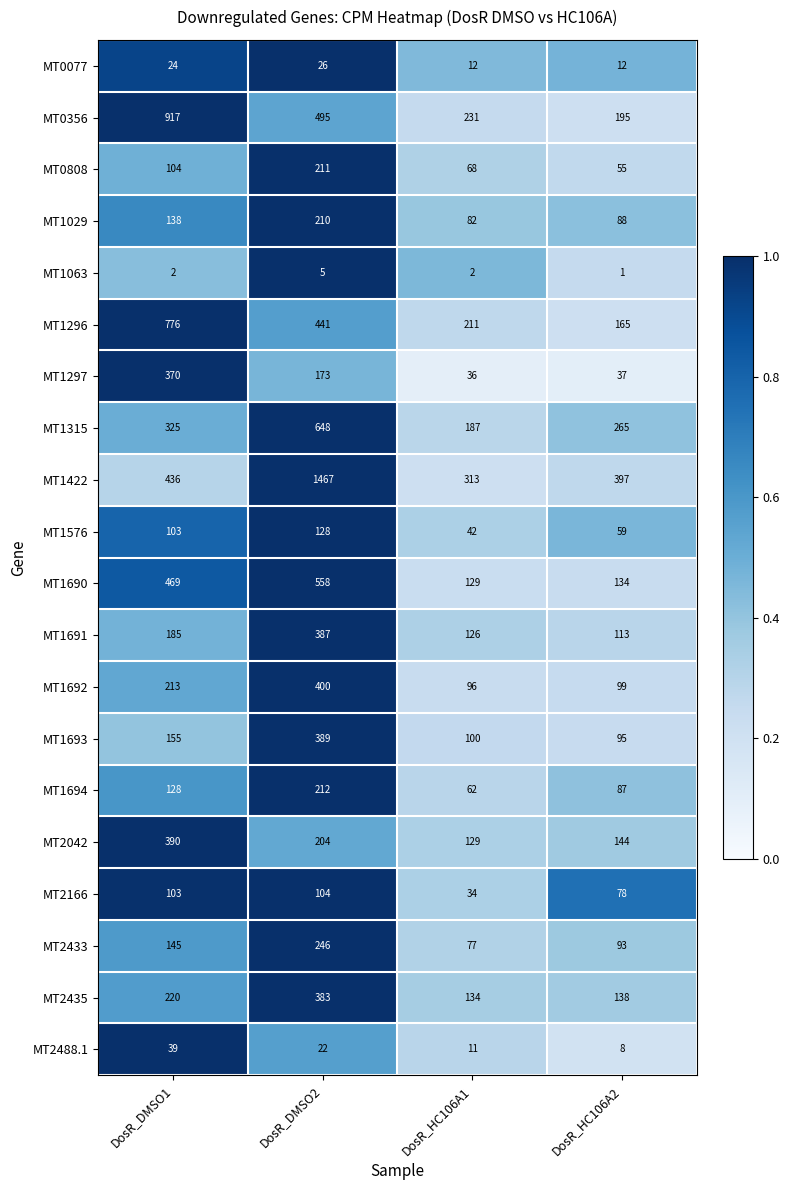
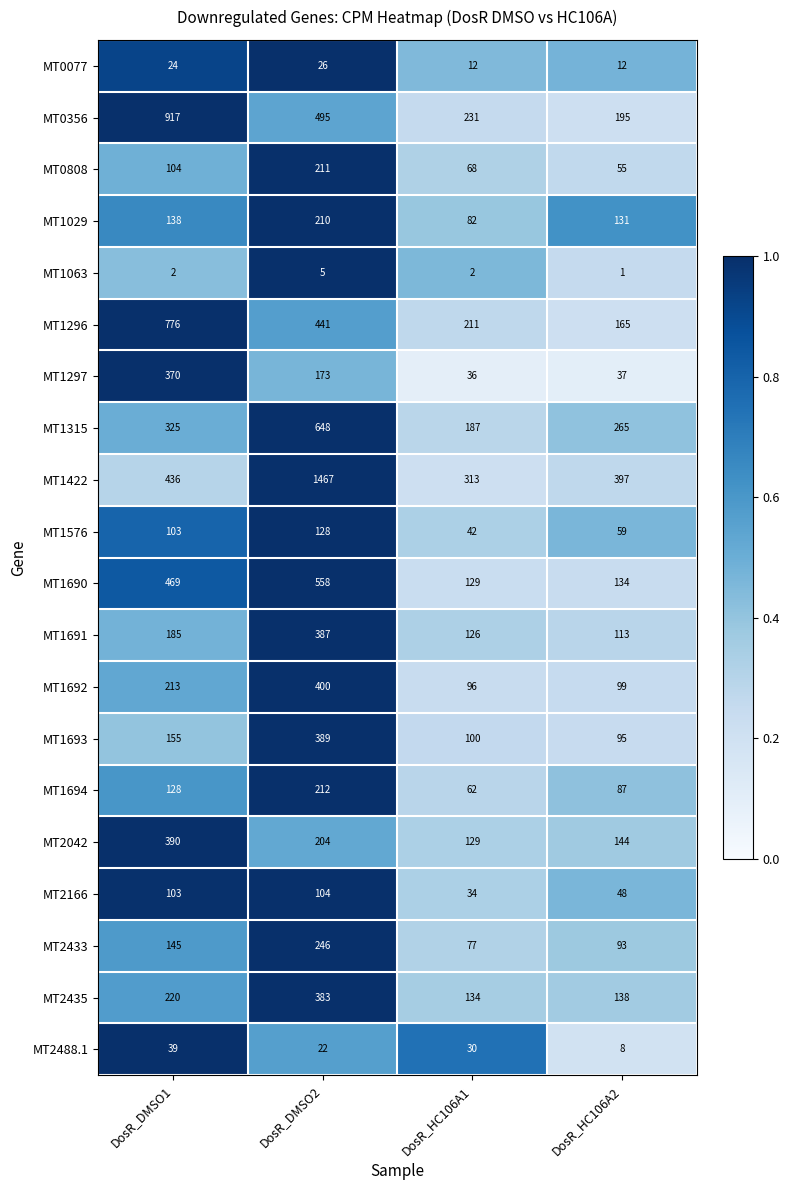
  {
    "MT0077": {
      "DosR_DMSO1": 24,
      "DosR_DMSO2": 26,
      "DosR_HC106A1": 12,
      "DosR_HC106A2": 12
    },
    "MT0356": {
      "DosR_DMSO1": 917,
      "DosR_DMSO2": 495,
      "DosR_HC106A1": 231,
      "DosR_HC106A2": 195
    },
    "MT0808": {
      "DosR_DMSO1": 104,
      "DosR_DMSO2": 211,
      "DosR_HC106A1": 68,
      "DosR_HC106A2": 55
    },
    "MT1029": {
      "DosR_DMSO1": 138,
      "DosR_DMSO2": 210,
      "DosR_HC106A1": 82,
-     "DosR_HC106A2": 88
+     "DosR_HC106A2": 131
    },
    "MT1063": {
      "DosR_DMSO1": 2,
      "DosR_DMSO2": 5,
      "DosR_HC106A1": 2,
      "DosR_HC106A2": 1
    },
    "MT1296": {
      "DosR_DMSO1": 776,
      "DosR_DMSO2": 441,
      "DosR_HC106A1": 211,
      "DosR_HC106A2": 165
    },
    "MT1297": {
      "DosR_DMSO1": 370,
      "DosR_DMSO2": 173,
      "DosR_HC106A1": 36,
      "DosR_HC106A2": 37
    },
    "MT1315": {
      "DosR_DMSO1": 325,
      "DosR_DMSO2": 648,
      "DosR_HC106A1": 187,
      "DosR_HC106A2": 265
    },
    "MT1422": {
      "DosR_DMSO1": 436,
      "DosR_DMSO2": 1467,
      "DosR_HC106A1": 313,
      "DosR_HC106A2": 397
    },
    "MT1576": {
      "DosR_DMSO1": 103,
      "DosR_DMSO2": 128,
      "DosR_HC106A1": 42,
      "DosR_HC106A2": 59
    },
    "MT1690": {
      "DosR_DMSO1": 469,
      "DosR_DMSO2": 558,
      "DosR_HC106A1": 129,
      "DosR_HC106A2": 134
    },
    "MT1691": {
      "DosR_DMSO1": 185,
      "DosR_DMSO2": 387,
      "DosR_HC106A1": 126,
      "DosR_HC106A2": 113
    },
    "MT1692": {
      "DosR_DMSO1": 213,
      "DosR_DMSO2": 400,
      "DosR_HC106A1": 96,
      "DosR_HC106A2": 99
    },
    "MT1693": {
      "DosR_DMSO1": 155,
      "DosR_DMSO2": 389,
      "DosR_HC106A1": 100,
      "DosR_HC106A2": 95
    },
    "MT1694": {
      "DosR_DMSO1": 128,
      "DosR_DMSO2": 212,
      "DosR_HC106A1": 62,
      "DosR_HC106A2": 87
    },
    "MT2042": {
      "DosR_DMSO1": 390,
      "DosR_DMSO2": 204,
      "DosR_HC106A1": 129,
      "DosR_HC106A2": 144
    },
    "MT2166": {
      "DosR_DMSO1": 103,
      "DosR_DMSO2": 104,
      "DosR_HC106A1": 34,
-     "DosR_HC106A2": 78
+     "DosR_HC106A2": 48
    },
    "MT2433": {
      "DosR_DMSO1": 145,
      "DosR_DMSO2": 246,
      "DosR_HC106A1": 77,
      "DosR_HC106A2": 93
    },
    "MT2435": {
      "DosR_DMSO1": 220,
      "DosR_DMSO2": 383,
      "DosR_HC106A1": 134,
      "DosR_HC106A2": 138
    },
    "MT2488.1": {
      "DosR_DMSO1": 39,
      "DosR_DMSO2": 22,
-     "DosR_HC106A1": 11,
+     "DosR_HC106A1": 30,
      "DosR_HC106A2": 8
    }
  }
